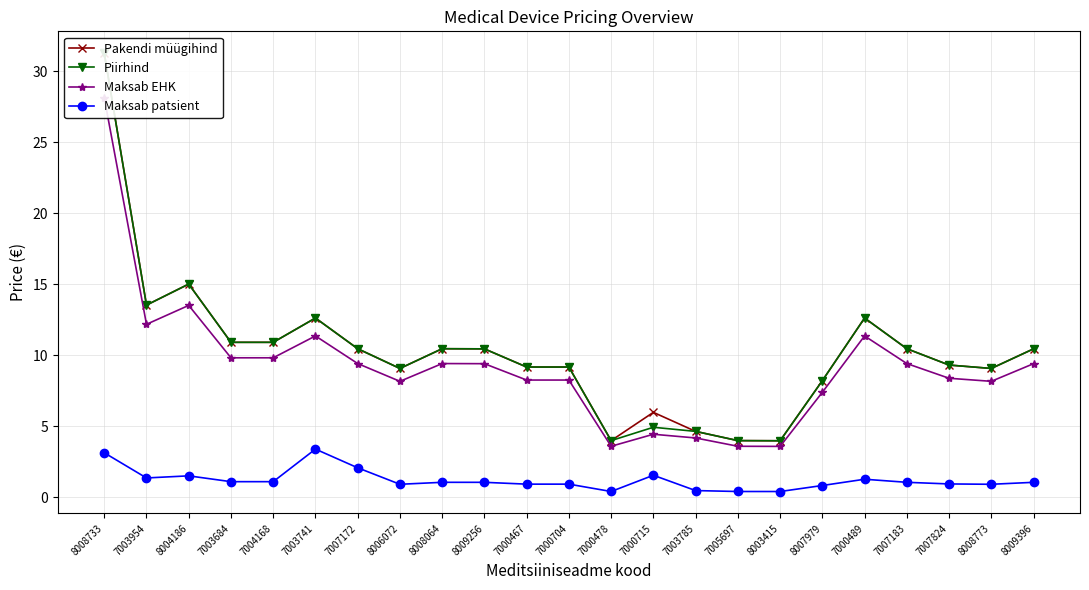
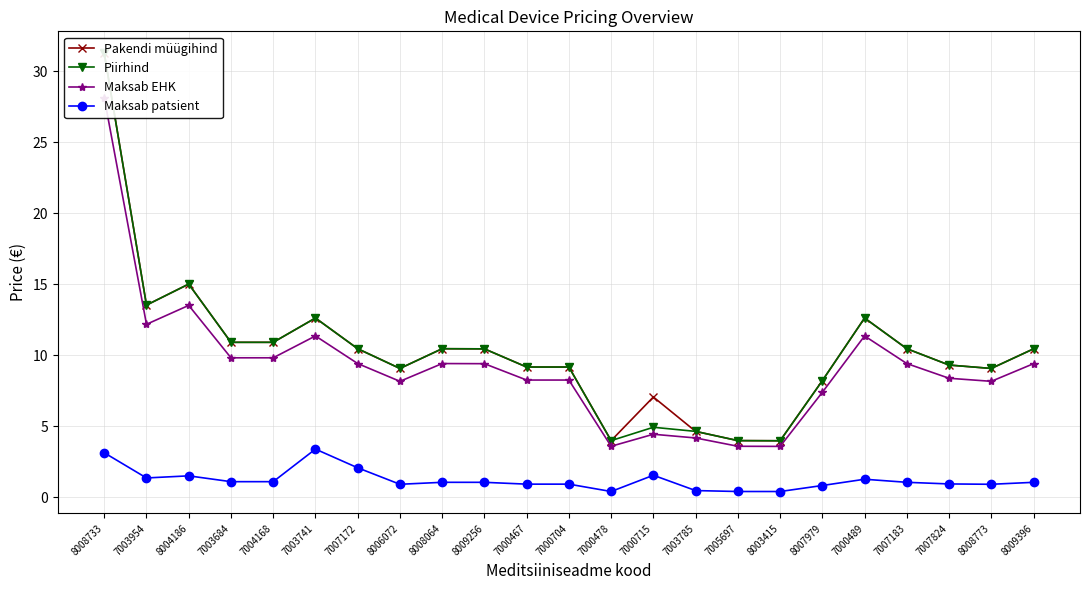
  {
    "Pakendi müügihind": {
-     "7000715": 6.0
+     "7000715": 7.1
    },
    "Piirhind": {
      "7000715": 4.9
    },
    "Maksab EHK": {
      "7003954": 12.2,
      "8004186": 13.5,
      "7003684": 9.8,
      "7004168": 9.8,
      "7003741": 11.3,
      "7007172": 9.4,
      "8006072": 8.2,
      "8008064": 9.4,
      "8009256": 9.4,
      "7000467": 8.2,
      "7000704": 8.2,
      "7000478": 3.6,
      "7000715": 4.4,
      "7003785": 4.2,
      "7005697": 3.6,
      "8003415": 3.6,
      "8007979": 7.4,
      "7000489": 11.3,
      "7007183": 9.4,
      "7007824": 8.4,
      "8008773": 8.2,
      "8009396": 9.4
    },
    "Maksab patsient": {
      "8008733": 3.1,
      "7003954": 1.4,
      "8004186": 1.5,
      "7003684": 1.1,
      "7004168": 1.1,
      "7003741": 3.4,
      "7007172": 2.1,
      "8006072": 0.9,
      "8008064": 1.0,
      "8009256": 1.0,
      "7000467": 0.9,
      "7000704": 0.9,
      "7000478": 0.4,
      "7000715": 1.5,
      "7003785": 0.5,
      "7005697": 0.4,
      "8003415": 0.4,
      "8007979": 0.8,
      "7000489": 1.3,
      "7007183": 1.0,
      "7007824": 0.9,
      "8008773": 0.9,
      "8009396": 1.0
    }
  }
